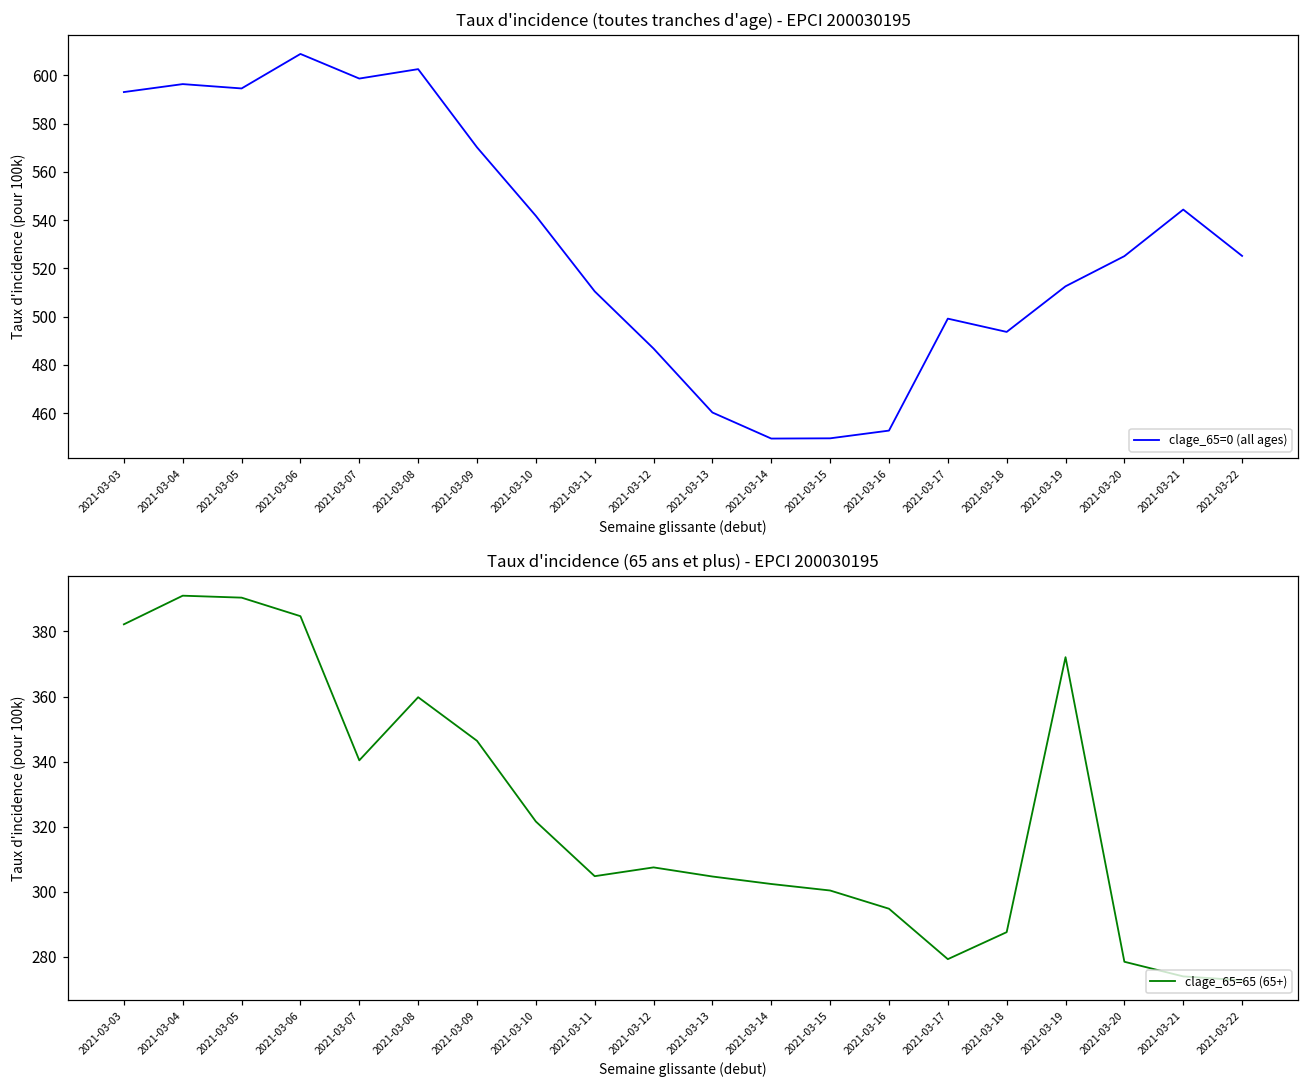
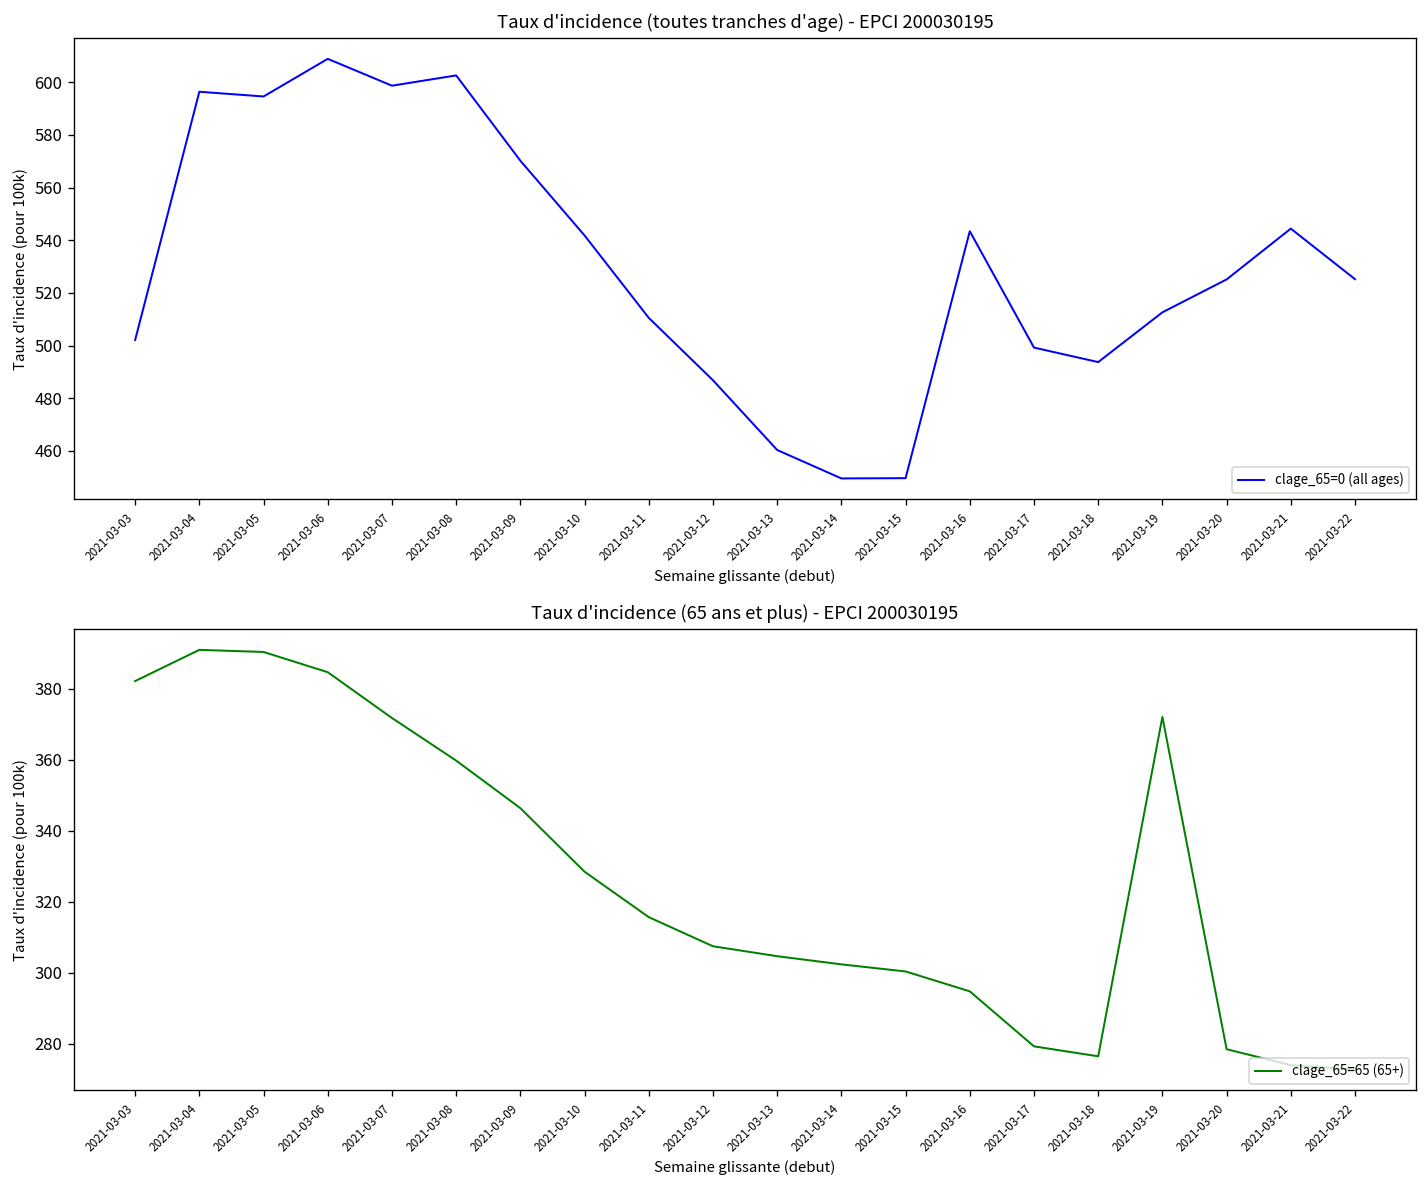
  {
    "Taux d'incidence (toutes tranches d'age) - EPCI 200030195": {
-     "2021-03-03": 593,
+     "2021-03-03": 502,
      "2021-03-04": 596,
      "2021-03-05": 595,
      "2021-03-06": 609,
      "2021-03-07": 599,
      "2021-03-08": 603,
      "2021-03-09": 570,
      "2021-03-10": 542,
      "2021-03-11": 511,
      "2021-03-12": 487,
      "2021-03-13": 460,
      "2021-03-14": 450,
      "2021-03-15": 450,
-     "2021-03-16": 453,
+     "2021-03-16": 543,
      "2021-03-17": 499,
      "2021-03-18": 494,
      "2021-03-19": 513,
      "2021-03-20": 525,
      "2021-03-21": 544,
      "2021-03-22": 525
    },
    "Taux d'incidence (65 ans et plus) - EPCI 200030195": {
      "2021-03-03": 382,
      "2021-03-04": 391,
      "2021-03-05": 390,
      "2021-03-06": 385,
-     "2021-03-07": 340,
+     "2021-03-07": 372,
      "2021-03-08": 360,
      "2021-03-09": 346,
-     "2021-03-10": 322,
-     "2021-03-11": 305,
+     "2021-03-10": 329,
+     "2021-03-11": 316,
      "2021-03-12": 308,
      "2021-03-13": 305,
      "2021-03-14": 302,
      "2021-03-15": 300,
      "2021-03-16": 295,
      "2021-03-17": 279,
-     "2021-03-18": 288,
+     "2021-03-18": 277,
      "2021-03-19": 372,
      "2021-03-20": 279
    }
  }
